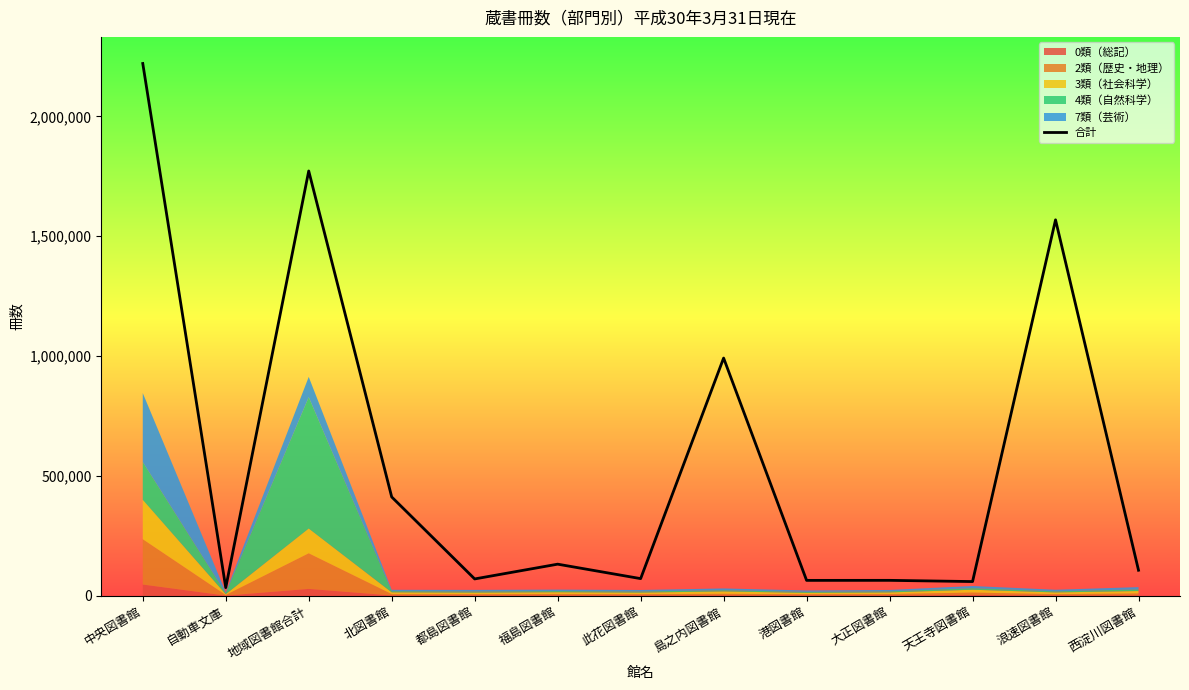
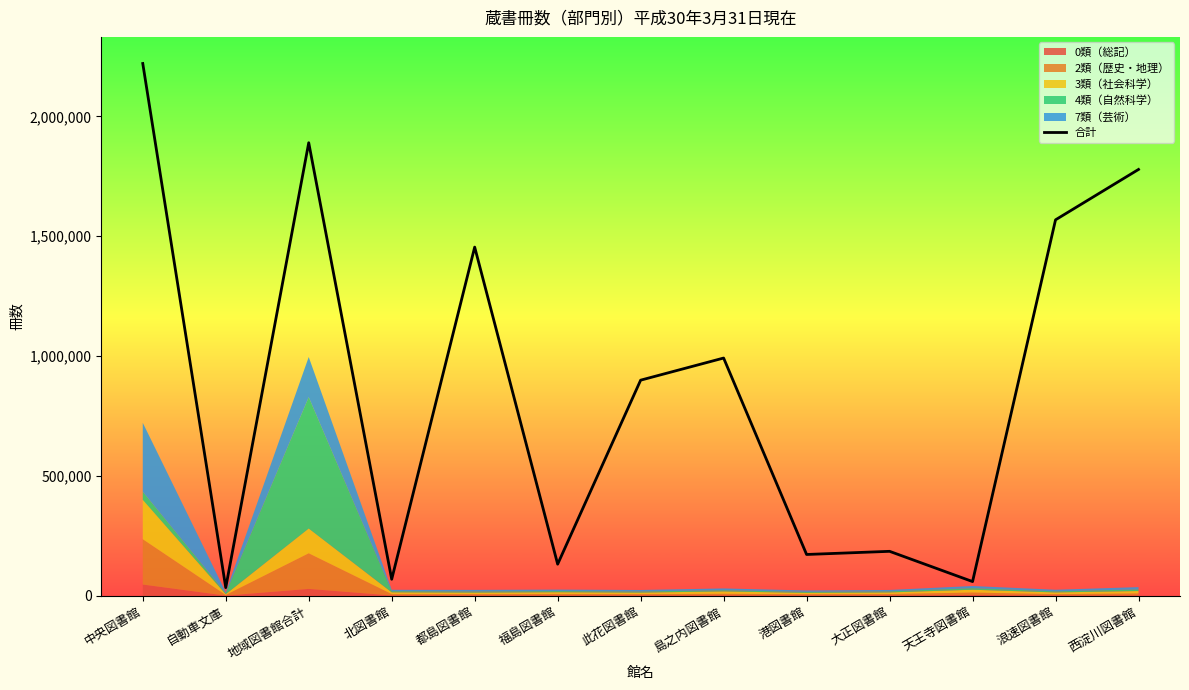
  {
    "合計": {
      "中央図書館": "2,220,000",
      "自動車文庫": "30,000",
-     "地域図書館合計": "1,770,000",
-     "北図書館": "410,000",
-     "都島図書館": "70,000",
+     "地域図書館合計": "1,890,000",
+     "北図書館": "70,000",
+     "都島図書館": "1,450,000",
      "福島図書館": "130,000",
-     "此花図書館": "70,000",
+     "此花図書館": "900,000",
      "島之内図書館": "990,000",
-     "港図書館": "60,000",
-     "大正図書館": "60,000",
+     "港図書館": "170,000",
+     "大正図書館": "190,000",
      "天王寺図書館": "60,000",
      "浪速図書館": "1,570,000",
-     "西淀川図書館": "110,000"
+     "西淀川図書館": "1,780,000"
    },
    "3類（社会科学）": {
      "中央図書館": "160,000",
      "地域図書館合計": "100,000"
    },
    "4類（自然科学）": {
-     "中央図書館": "160,000",
+     "中央図書館": "30,000",
      "地域図書館合計": "550,000"
    },
    "7類（芸術）": {
      "中央図書館": "290,000",
-     "地域図書館合計": "80,000"
+     "地域図書館合計": "170,000"
    }
  }
